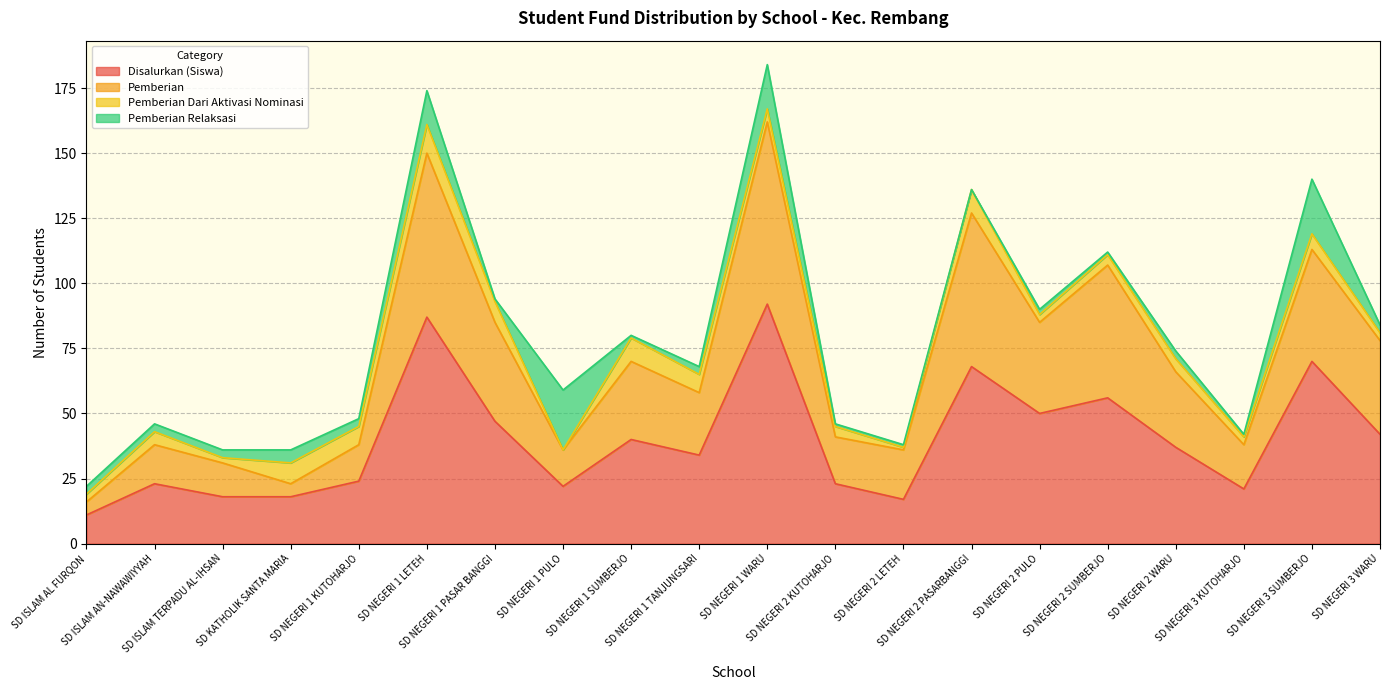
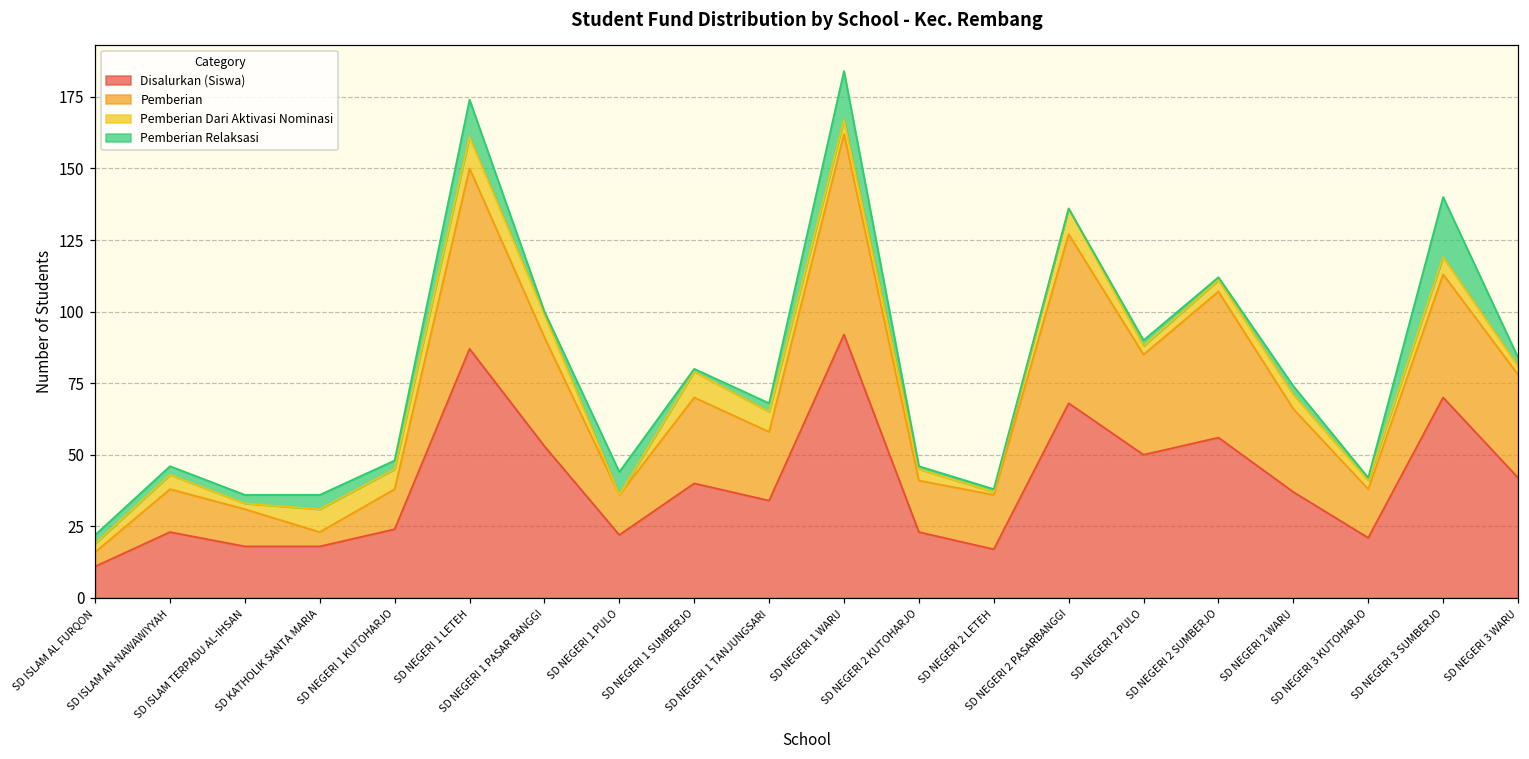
  {
    "Disalurkan (Siswa)": {
      "SD ISLAM AL FURQON": 11,
      "SD ISLAM AN-NAWAWIYYAH": 23,
      "SD ISLAM TERPADU AL-IHSAN": 18,
      "SD KATHOLIK SANTA MARIA": 18,
      "SD NEGERI 1 KUTOHARJO": 24,
      "SD NEGERI 1 LETEH": 87,
-     "SD NEGERI 1 PASAR BANGGI": 47,
+     "SD NEGERI 1 PASAR BANGGI": 53,
      "SD NEGERI 1 PULO": 22,
      "SD NEGERI 1 SUMBERJO": 40,
      "SD NEGERI 1 TANJUNGSARI": 34,
      "SD NEGERI 1 WARU": 92,
      "SD NEGERI 2 KUTOHARJO": 23,
      "SD NEGERI 2 LETEH": 17,
      "SD NEGERI 2 PASARBANGGI": 68,
      "SD NEGERI 2 PULO": 50,
      "SD NEGERI 2 SUMBERJO": 56,
      "SD NEGERI 2 WARU": 37,
      "SD NEGERI 3 KUTOHARJO": 21,
      "SD NEGERI 3 SUMBERJO": 70,
      "SD NEGERI 3 WARU": 42
    },
    "Pemberian Relaksasi": {
      "SD ISLAM AL FURQON": 3,
      "SD ISLAM AN-NAWAWIYYAH": 3,
      "SD ISLAM TERPADU AL-IHSAN": 3,
      "SD KATHOLIK SANTA MARIA": 5,
      "SD NEGERI 1 KUTOHARJO": 3,
      "SD NEGERI 1 LETEH": 13,
      "SD NEGERI 1 PASAR BANGGI": 1,
-     "SD NEGERI 1 PULO": 23,
+     "SD NEGERI 1 PULO": 8,
      "SD NEGERI 1 SUMBERJO": 1,
      "SD NEGERI 1 TANJUNGSARI": 3,
      "SD NEGERI 1 WARU": 17,
      "SD NEGERI 2 KUTOHARJO": 1,
      "SD NEGERI 2 LETEH": 1,
      "SD NEGERI 2 PULO": 2,
      "SD NEGERI 2 SUMBERJO": 1,
      "SD NEGERI 2 WARU": 3,
      "SD NEGERI 3 KUTOHARJO": 1,
      "SD NEGERI 3 SUMBERJO": 21,
      "SD NEGERI 3 WARU": 3
    }
  }
